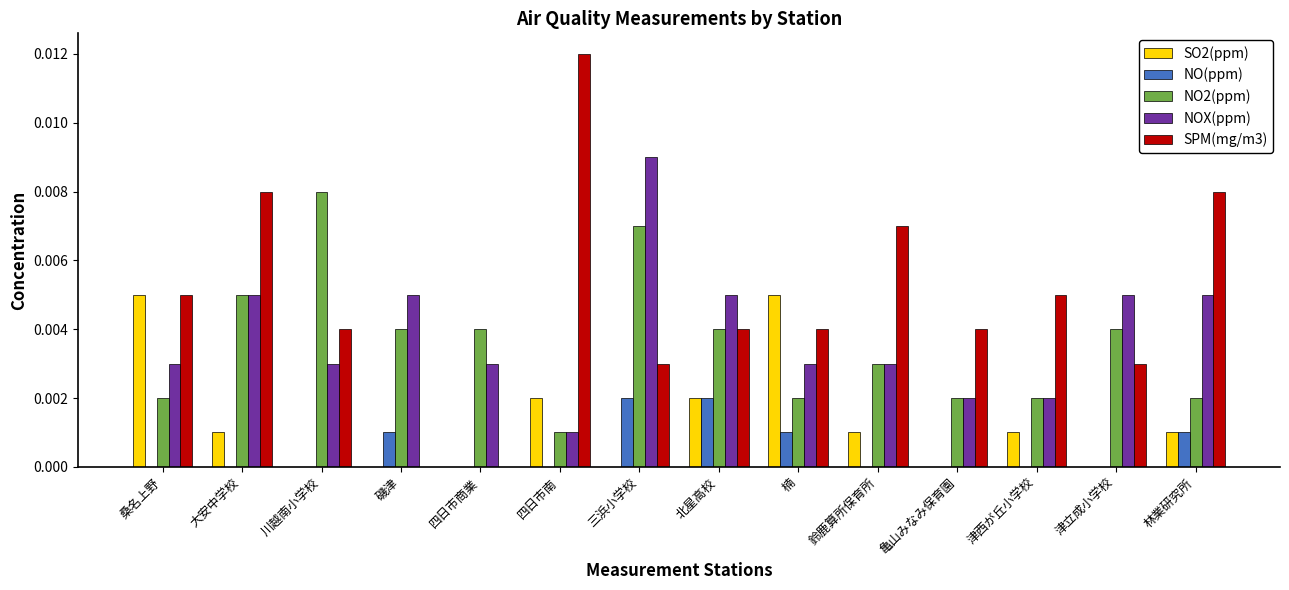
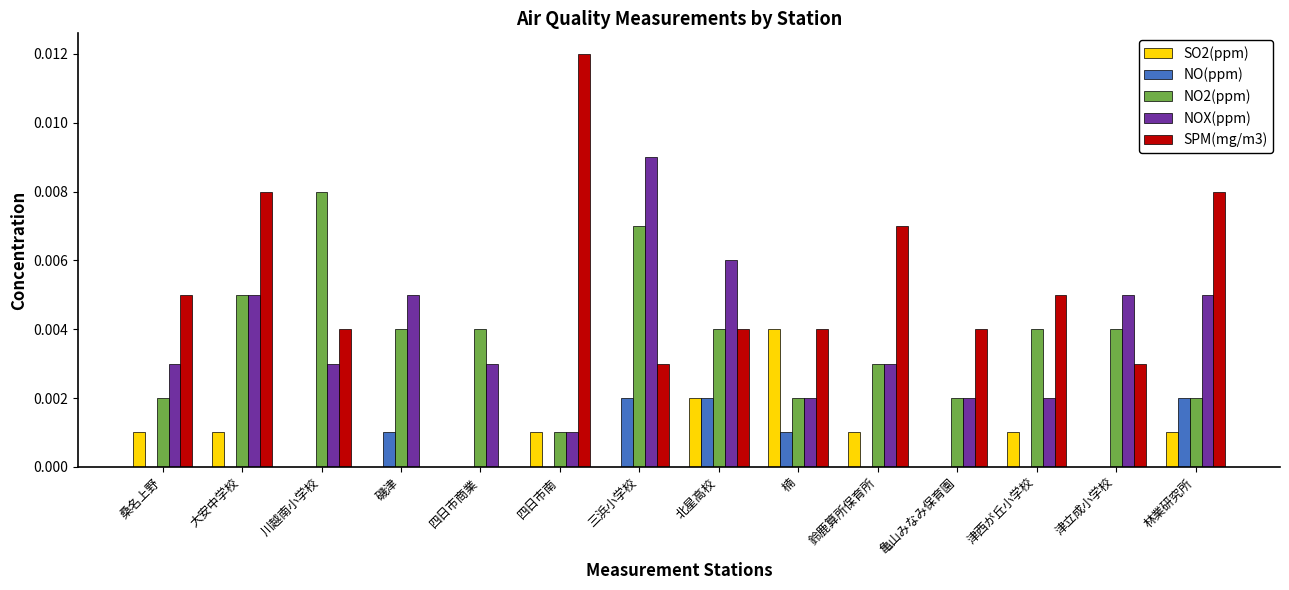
  {
    "SO2(ppm)": {
-     "桑名上野": 0.005,
+     "桑名上野": 0.001,
      "大安中学校": 0.001,
      "川越南小学校": 0.000,
      "磯津": 0.000,
      "四日市商業": 0.000,
-     "四日市南": 0.002,
+     "四日市南": 0.001,
      "三浜小学校": 0.000,
      "北星高校": 0.002,
-     "楠": 0.005,
+     "楠": 0.004,
      "鈴鹿算所保育所": 0.001,
      "亀山みなみ保育園": 0.000,
      "津西が丘小学校": 0.001,
      "津立成小学校": 0.000,
      "林業研究所": 0.001
    },
    "NO(ppm)": {
      "桑名上野": 0.000,
      "大安中学校": 0.000,
      "川越南小学校": 0.000,
      "磯津": 0.001,
      "四日市商業": 0.000,
      "四日市南": 0.000,
      "三浜小学校": 0.002,
      "北星高校": 0.002,
      "楠": 0.001,
      "鈴鹿算所保育所": 0.000,
      "亀山みなみ保育園": 0.000,
      "津西が丘小学校": 0.000,
      "津立成小学校": 0.000,
-     "林業研究所": 0.001
+     "林業研究所": 0.002
    },
    "NO2(ppm)": {
      "桑名上野": 0.002,
      "大安中学校": 0.005,
      "川越南小学校": 0.008,
      "磯津": 0.004,
      "四日市商業": 0.004,
      "四日市南": 0.001,
      "三浜小学校": 0.007,
      "北星高校": 0.004,
      "楠": 0.002,
      "鈴鹿算所保育所": 0.003,
      "亀山みなみ保育園": 0.002,
-     "津西が丘小学校": 0.002,
+     "津西が丘小学校": 0.004,
      "津立成小学校": 0.004,
      "林業研究所": 0.002
    },
    "NOX(ppm)": {
      "桑名上野": 0.003,
      "大安中学校": 0.005,
      "川越南小学校": 0.003,
      "磯津": 0.005,
      "四日市商業": 0.003,
      "四日市南": 0.001,
      "三浜小学校": 0.009,
-     "北星高校": 0.005,
-     "楠": 0.003,
+     "北星高校": 0.006,
+     "楠": 0.002,
      "鈴鹿算所保育所": 0.003,
      "亀山みなみ保育園": 0.002,
      "津西が丘小学校": 0.002,
      "津立成小学校": 0.005,
      "林業研究所": 0.005
    },
    "SPM(mg/m3)": {
      "桑名上野": 0.005,
      "大安中学校": 0.008,
      "川越南小学校": 0.004,
      "磯津": 0.000,
      "四日市商業": 0.000,
      "四日市南": 0.012,
      "三浜小学校": 0.003,
      "北星高校": 0.004,
      "楠": 0.004,
      "鈴鹿算所保育所": 0.007,
      "亀山みなみ保育園": 0.004,
      "津西が丘小学校": 0.005,
      "津立成小学校": 0.003,
      "林業研究所": 0.008
    }
  }
